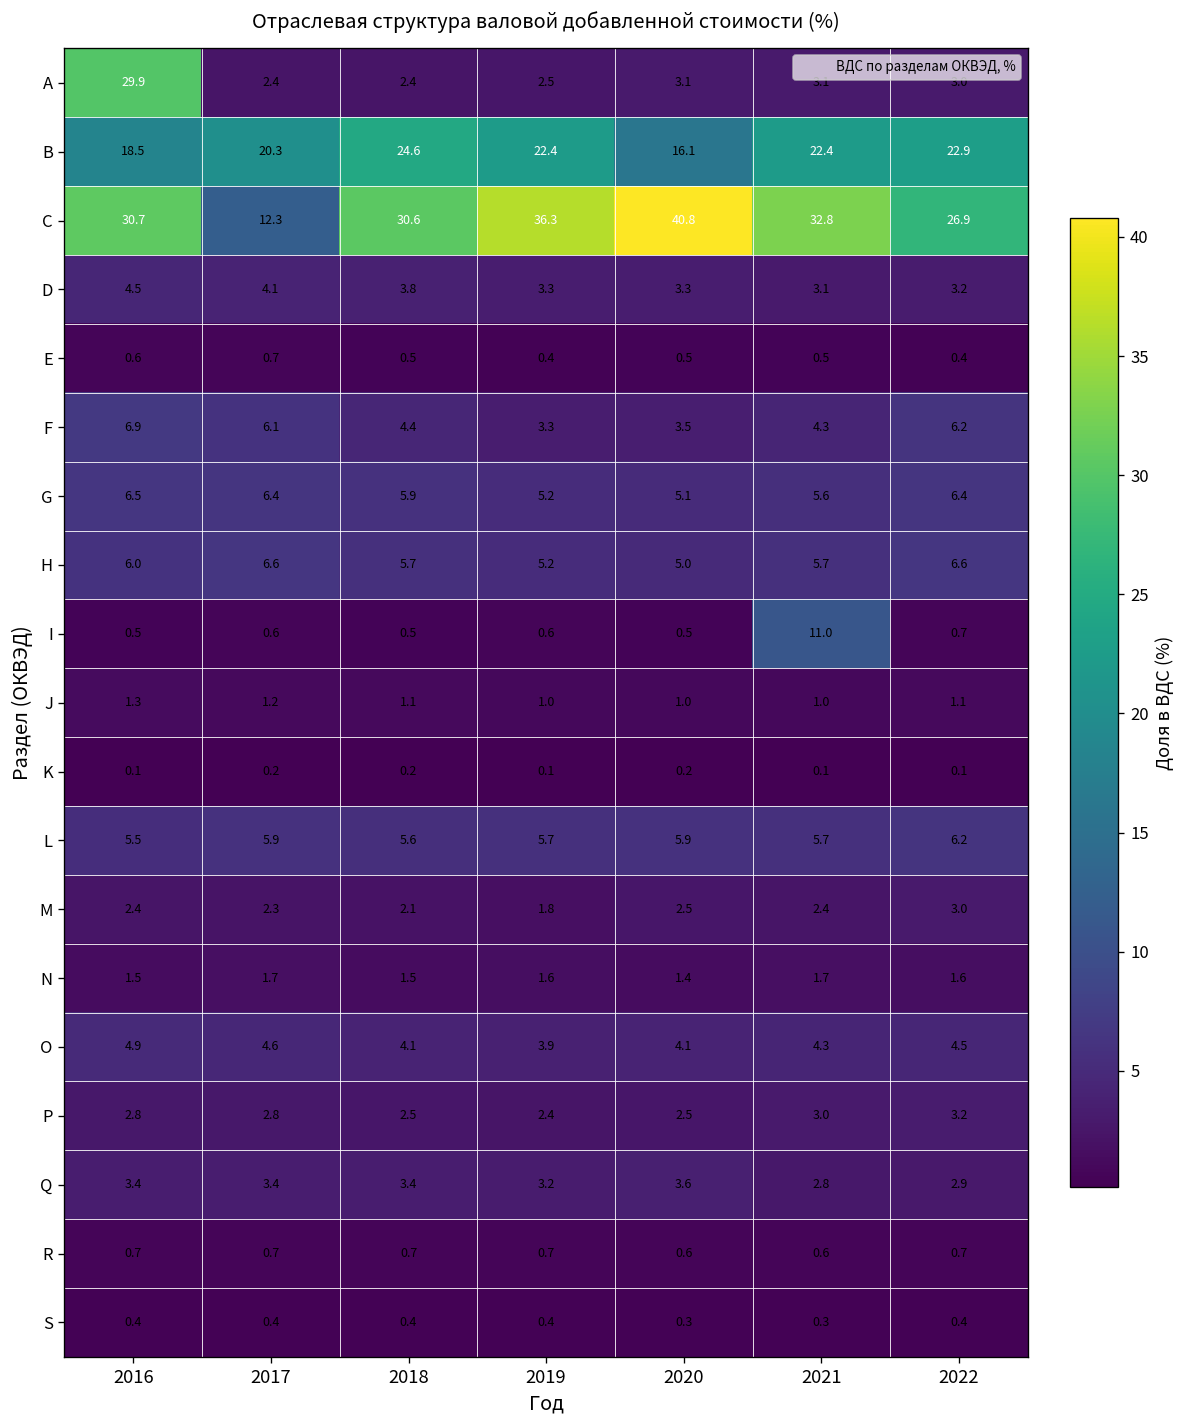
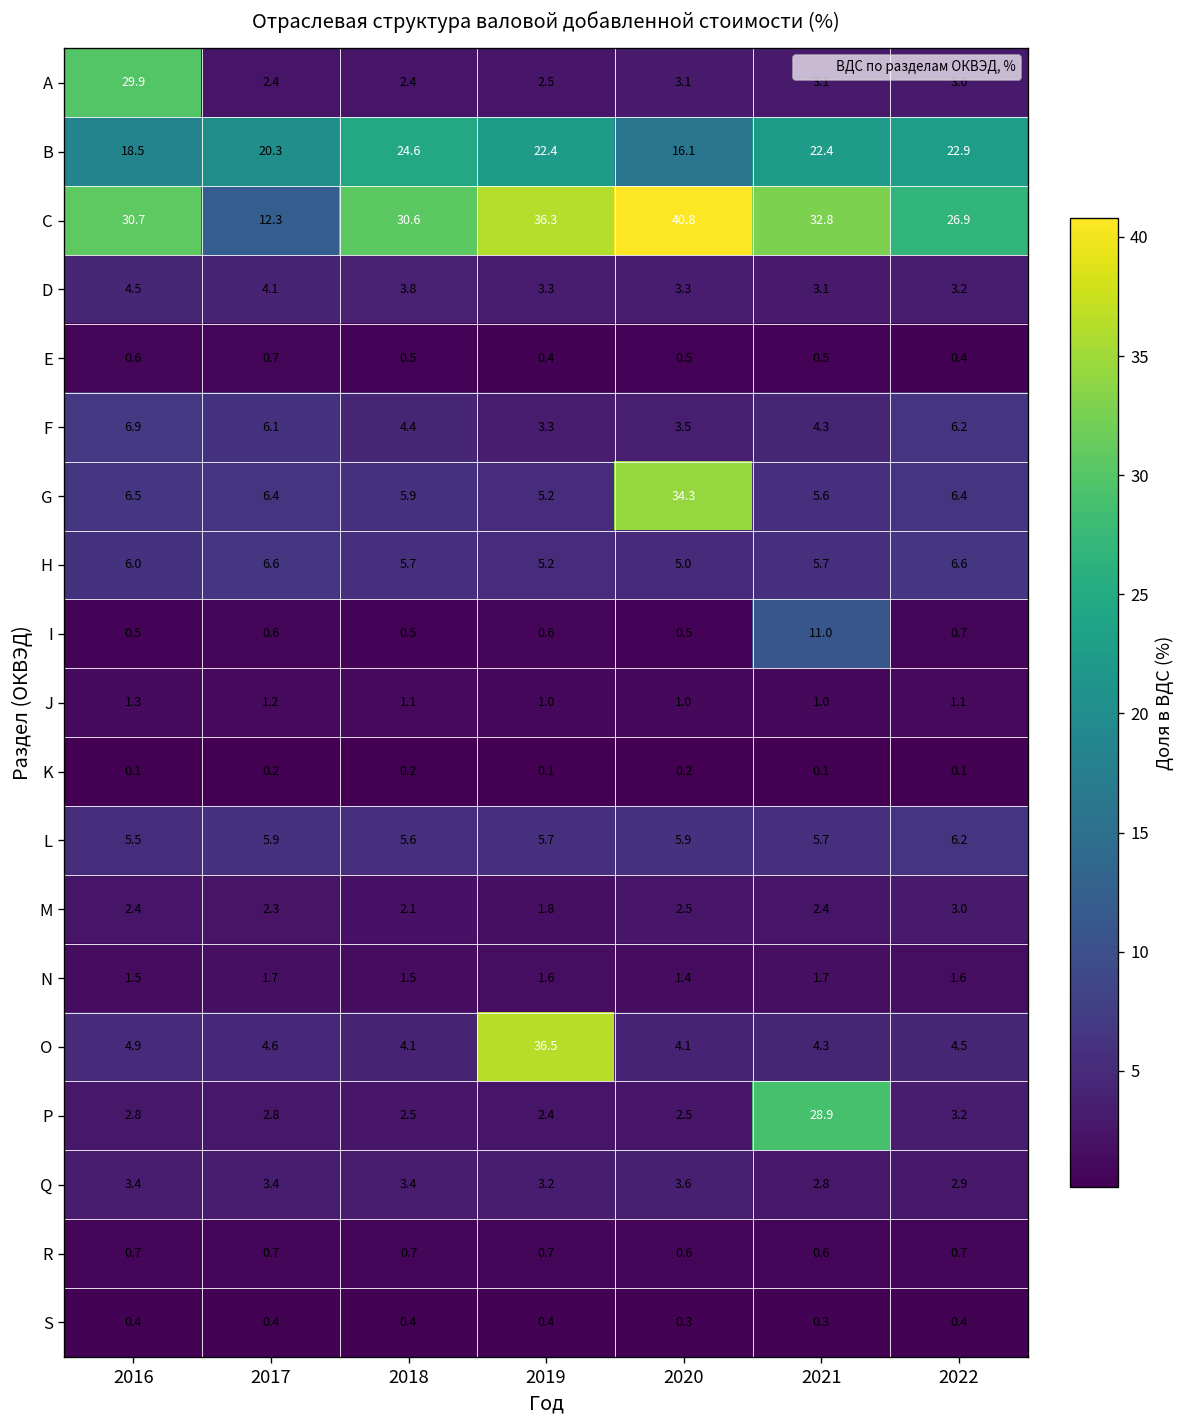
  {
    "A": {
      "2016": 29.9,
      "2017": 2.4,
      "2018": 2.4,
      "2019": 2.5,
      "2020": 3.1
    },
    "B": {
      "2016": 18.5,
      "2017": 20.3,
      "2018": 24.6,
      "2019": 22.4,
      "2020": 16.1,
      "2021": 22.4,
      "2022": 22.9
    },
    "C": {
      "2016": 30.7,
      "2017": 12.3,
      "2018": 30.6,
      "2019": 36.3,
      "2020": 40.8,
      "2021": 32.8,
      "2022": 26.9
    },
    "D": {
      "2016": 4.5,
      "2017": 4.1,
      "2018": 3.8,
      "2019": 3.3,
      "2020": 3.3,
      "2021": 3.1,
      "2022": 3.2
    },
    "E": {
      "2016": 0.6,
      "2017": 0.7,
      "2018": 0.5,
      "2019": 0.4,
      "2020": 0.5,
      "2021": 0.5,
      "2022": 0.4
    },
    "F": {
      "2016": 6.9,
      "2017": 6.1,
      "2018": 4.4,
      "2019": 3.3,
      "2020": 3.5,
      "2021": 4.3,
      "2022": 6.2
    },
    "G": {
      "2016": 6.5,
      "2017": 6.4,
      "2018": 5.9,
      "2019": 5.2,
-     "2020": 5.1,
+     "2020": 34.3,
      "2021": 5.6,
      "2022": 6.4
    },
    "H": {
      "2016": 6.0,
      "2017": 6.6,
      "2018": 5.7,
      "2019": 5.2,
      "2020": 5.0,
      "2021": 5.7,
      "2022": 6.6
    },
    "I": {
      "2016": 0.5,
      "2017": 0.6,
      "2018": 0.5,
      "2019": 0.6,
      "2020": 0.5,
      "2021": 11.0,
      "2022": 0.7
    },
    "J": {
      "2016": 1.3,
      "2017": 1.2,
      "2018": 1.1,
      "2019": 1.0,
      "2020": 1.0,
      "2021": 1.0,
      "2022": 1.1
    },
    "K": {
      "2016": 0.1,
      "2017": 0.2,
      "2018": 0.2,
      "2019": 0.1,
      "2020": 0.2,
      "2021": 0.1,
      "2022": 0.1
    },
    "L": {
      "2016": 5.5,
      "2017": 5.9,
      "2018": 5.6,
      "2019": 5.7,
      "2020": 5.9,
      "2021": 5.7,
      "2022": 6.2
    },
    "M": {
      "2016": 2.4,
      "2017": 2.3,
      "2018": 2.1,
      "2019": 1.8,
      "2020": 2.5,
      "2021": 2.4,
      "2022": 3.0
    },
    "N": {
      "2016": 1.5,
      "2017": 1.7,
      "2018": 1.5,
      "2019": 1.6,
      "2020": 1.4,
      "2021": 1.7,
      "2022": 1.6
    },
    "O": {
      "2016": 4.9,
      "2017": 4.6,
      "2018": 4.1,
-     "2019": 3.9,
+     "2019": 36.5,
      "2020": 4.1,
      "2021": 4.3,
      "2022": 4.5
    },
    "P": {
      "2016": 2.8,
      "2017": 2.8,
      "2018": 2.5,
      "2019": 2.4,
      "2020": 2.5,
-     "2021": 3.0,
+     "2021": 28.9,
      "2022": 3.2
    },
    "Q": {
      "2016": 3.4,
      "2017": 3.4,
      "2018": 3.4,
      "2019": 3.2,
      "2020": 3.6,
      "2021": 2.8,
      "2022": 2.9
    },
    "R": {
      "2016": 0.7,
      "2017": 0.7,
      "2018": 0.7,
      "2019": 0.7,
      "2020": 0.6,
      "2021": 0.6,
      "2022": 0.7
    },
    "S": {
      "2016": 0.4,
      "2017": 0.4,
      "2018": 0.4,
      "2019": 0.4,
      "2020": 0.3,
      "2021": 0.3,
      "2022": 0.4
    }
  }
